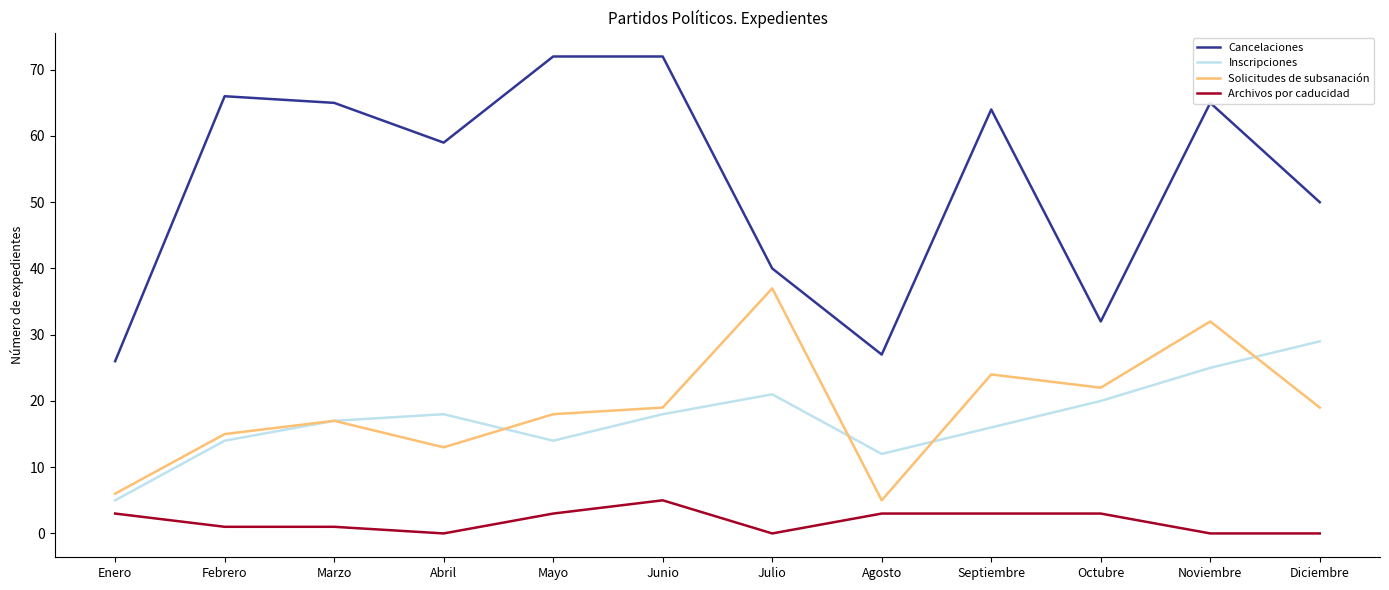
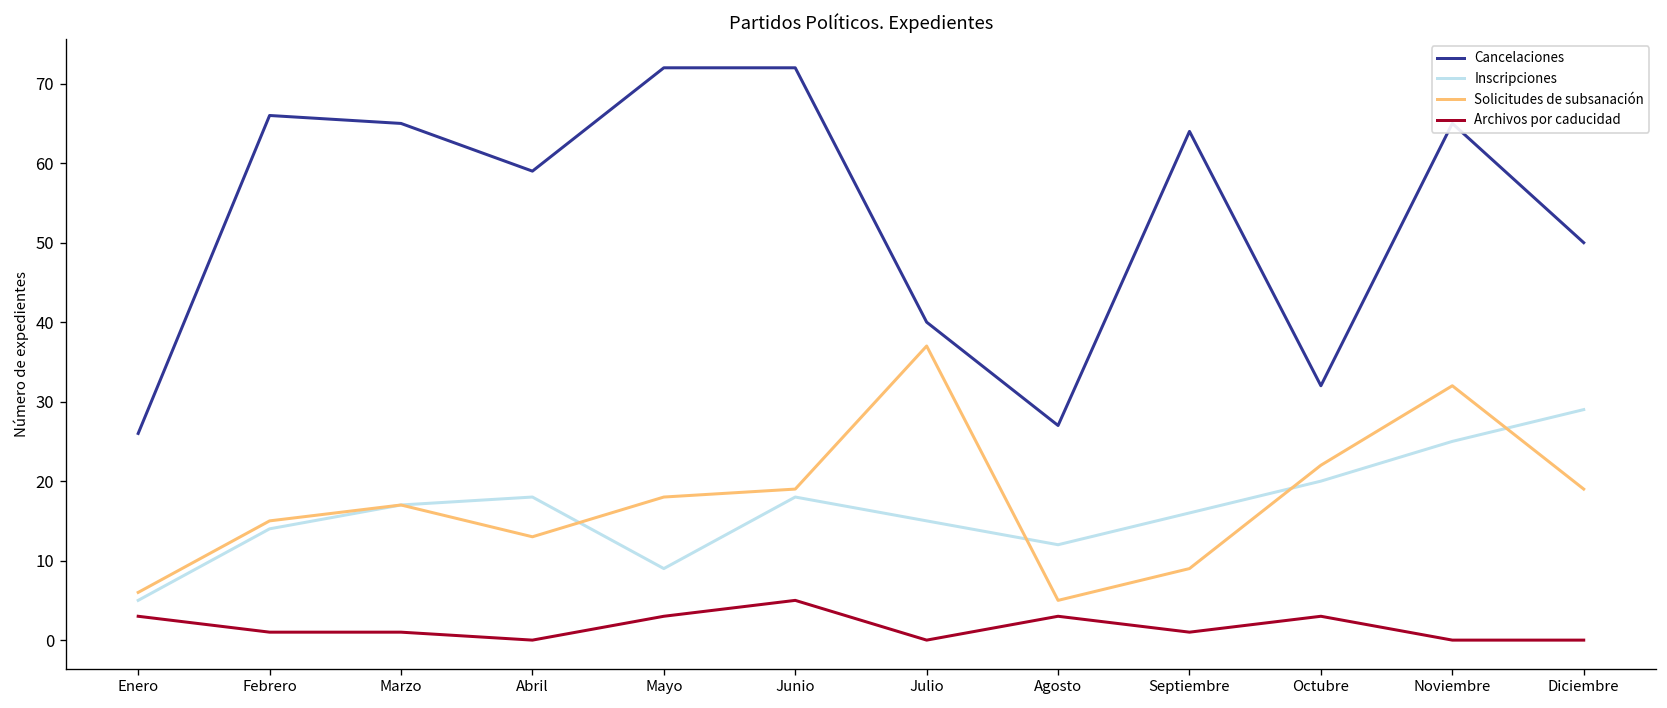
  {
    "Cancelaciones": {
      "Enero": 26,
      "Febrero": 66,
      "Marzo": 65,
      "Abril": 59,
      "Mayo": 72,
      "Junio": 72,
      "Julio": 40,
      "Agosto": 27,
      "Septiembre": 64,
      "Octubre": 32,
      "Diciembre": 50
    },
    "Inscripciones": {
      "Enero": 5,
      "Febrero": 14,
      "Abril": 18,
-     "Mayo": 14,
+     "Mayo": 9,
      "Junio": 18,
-     "Julio": 21,
+     "Julio": 15,
      "Agosto": 12,
      "Septiembre": 16,
      "Octubre": 20,
      "Noviembre": 25,
      "Diciembre": 29
    },
    "Solicitudes de subsanación": {
      "Enero": 6,
      "Febrero": 15,
      "Abril": 13,
      "Mayo": 18,
      "Junio": 19,
      "Julio": 37,
      "Agosto": 5,
-     "Septiembre": 24,
+     "Septiembre": 9,
      "Octubre": 22,
      "Noviembre": 32,
      "Diciembre": 19
    },
    "Archivos por caducidad": {
      "Enero": 3,
      "Febrero": 1,
      "Marzo": 1,
      "Abril": 0,
      "Mayo": 3,
      "Junio": 5,
      "Julio": 0,
      "Agosto": 3,
-     "Septiembre": 3,
+     "Septiembre": 1,
      "Octubre": 3,
      "Noviembre": 0,
      "Diciembre": 0
    }
  }
